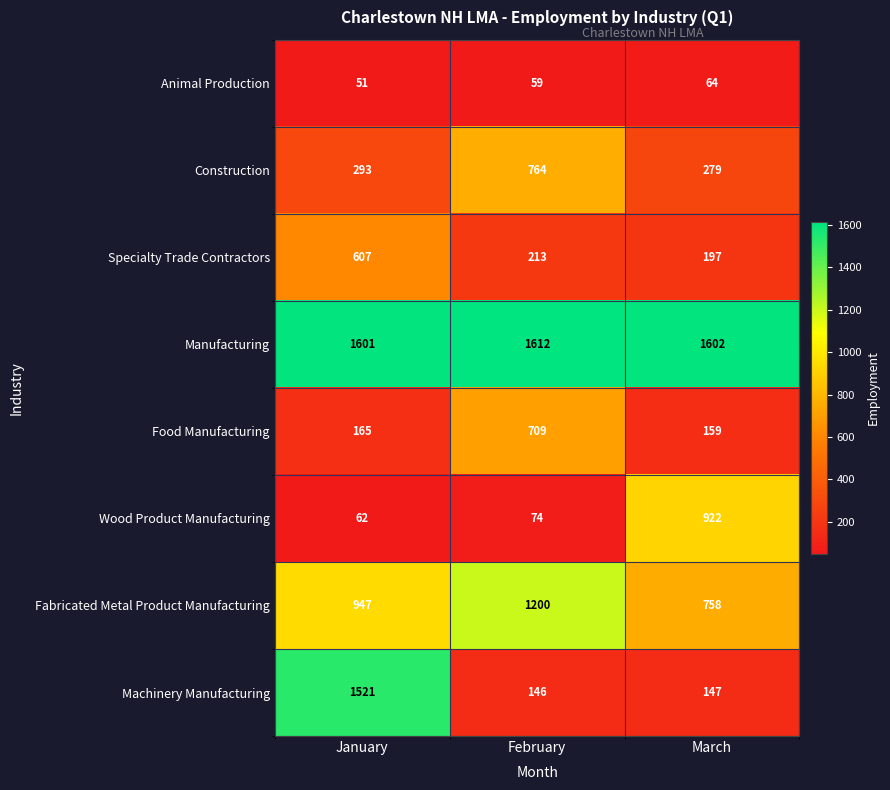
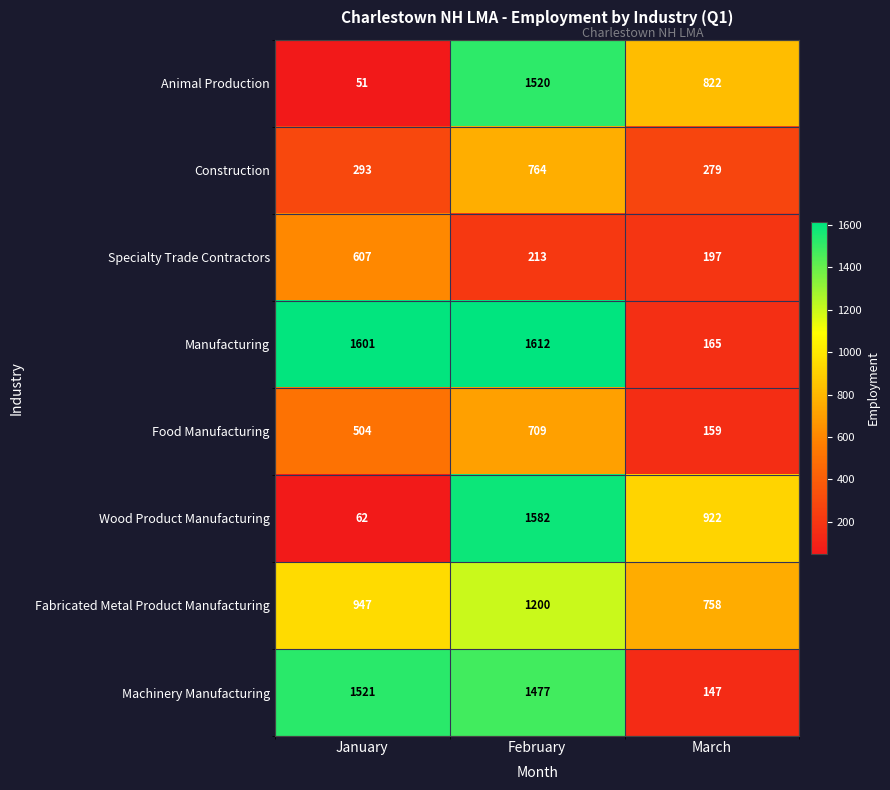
  {
    "Animal Production": {
      "January": 51,
-     "February": 59,
-     "March": 64
+     "February": 1520,
+     "March": 822
    },
    "Construction": {
      "January": 293,
      "February": 764,
      "March": 279
    },
    "Specialty Trade Contractors": {
      "January": 607,
      "February": 213,
      "March": 197
    },
    "Manufacturing": {
      "January": 1601,
      "February": 1612,
-     "March": 1602
+     "March": 165
    },
    "Food Manufacturing": {
-     "January": 165,
+     "January": 504,
      "February": 709,
      "March": 159
    },
    "Wood Product Manufacturing": {
      "January": 62,
-     "February": 74,
+     "February": 1582,
      "March": 922
    },
    "Fabricated Metal Product Manufacturing": {
      "January": 947,
      "February": 1200,
      "March": 758
    },
    "Machinery Manufacturing": {
      "January": 1521,
-     "February": 146,
+     "February": 1477,
      "March": 147
    }
  }
